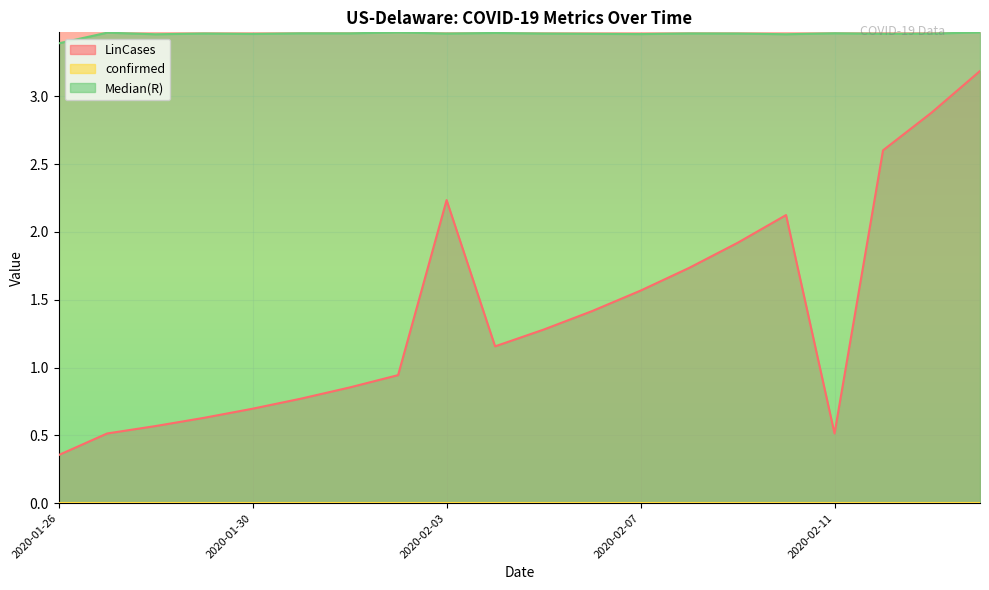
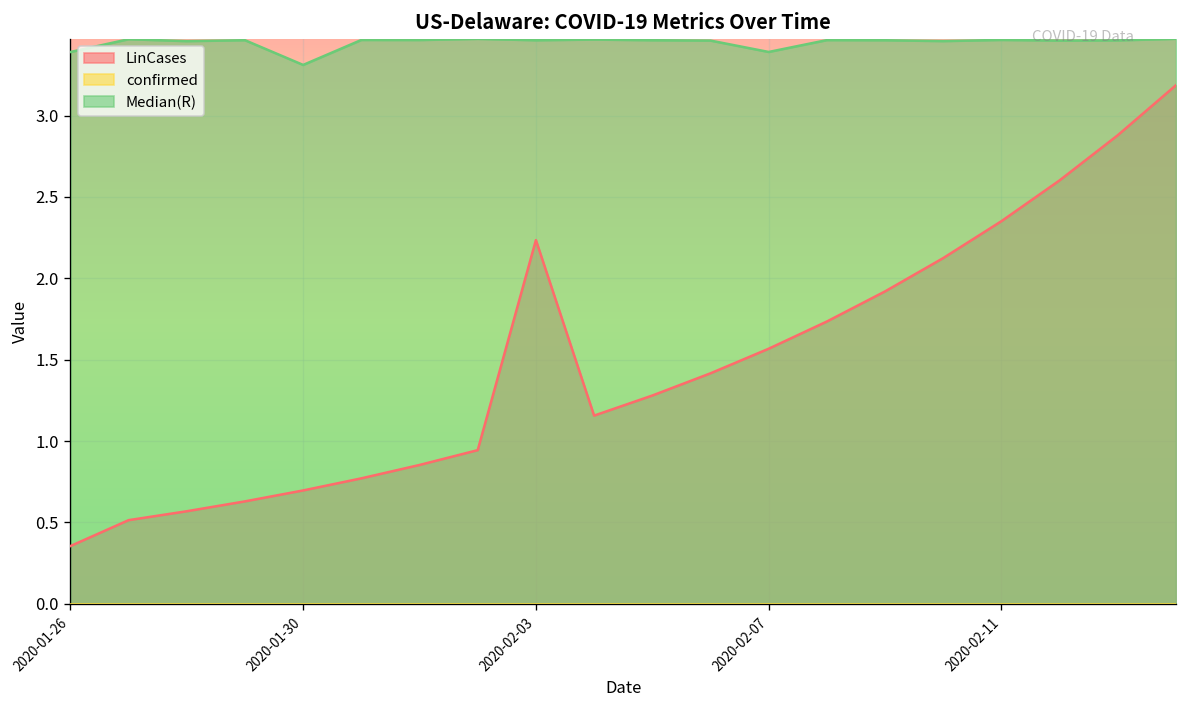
  {
    "LinCases": {
      "2020-01-26": 0.35,
      "2020-01-30": 0.70,
      "2020-02-03": 2.23,
      "2020-02-07": 1.57,
-     "2020-02-11": 0.51
+     "2020-02-11": 2.35
    },
    "confirmed": {
      "2020-01-26": 0.00,
      "2020-01-30": 0.00,
      "2020-02-03": 0.00,
      "2020-02-07": 0.00,
      "2020-02-11": 0.00
    },
    "Median(R)": {
      "2020-01-26": 3.39,
-     "2020-01-30": 3.46,
+     "2020-01-30": 3.31,
      "2020-02-03": 3.46,
-     "2020-02-07": 3.46,
+     "2020-02-07": 3.39,
      "2020-02-11": 3.46
    }
  }
